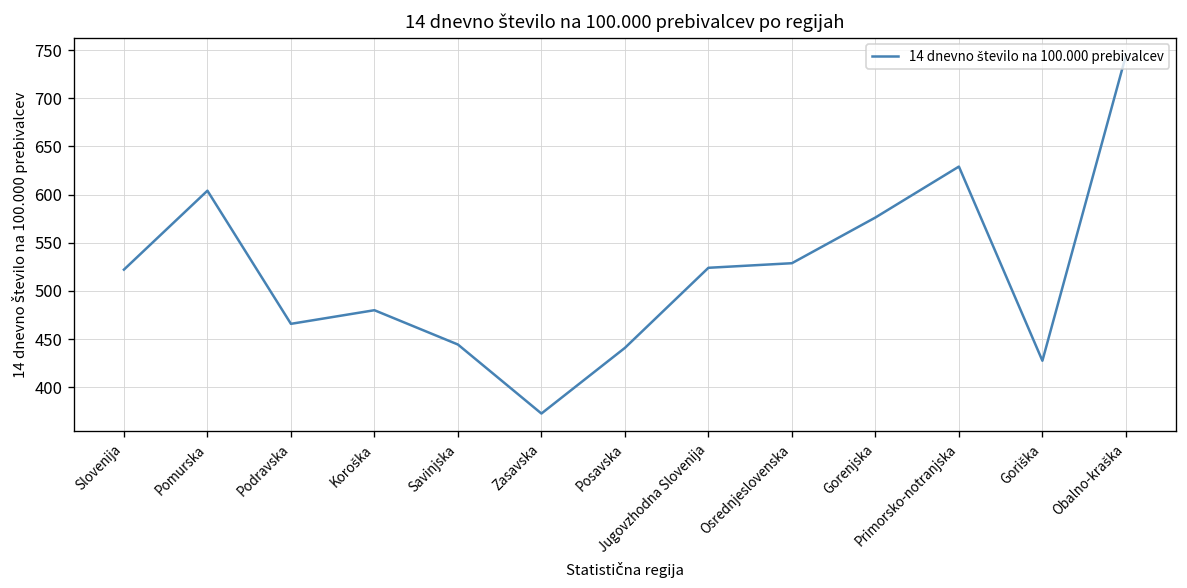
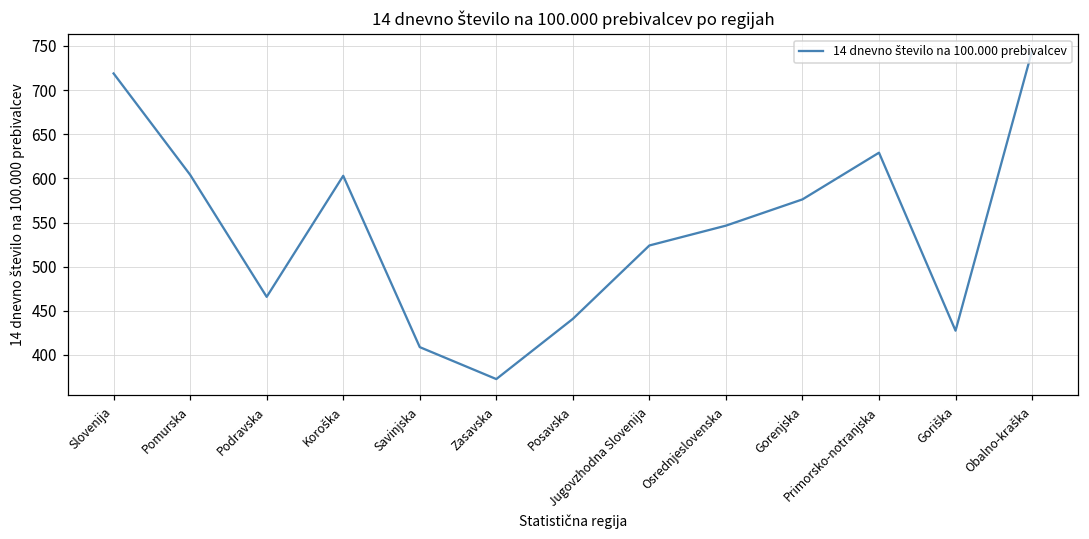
  {
-   "Slovenija": 520,
+   "Slovenija": 720,
    "Pomurska": 600,
    "Podravska": 470,
-   "Koroška": 480,
-   "Savinjska": 440,
+   "Koroška": 600,
+   "Savinjska": 410,
    "Zasavska": 370,
    "Posavska": 440,
    "Jugovzhodna Slovenija": 520,
-   "Osrednjeslovenska": 530,
+   "Osrednjeslovenska": 550,
    "Gorenjska": 580,
    "Primorsko-notranjska": 630,
    "Goriška": 430
  }
